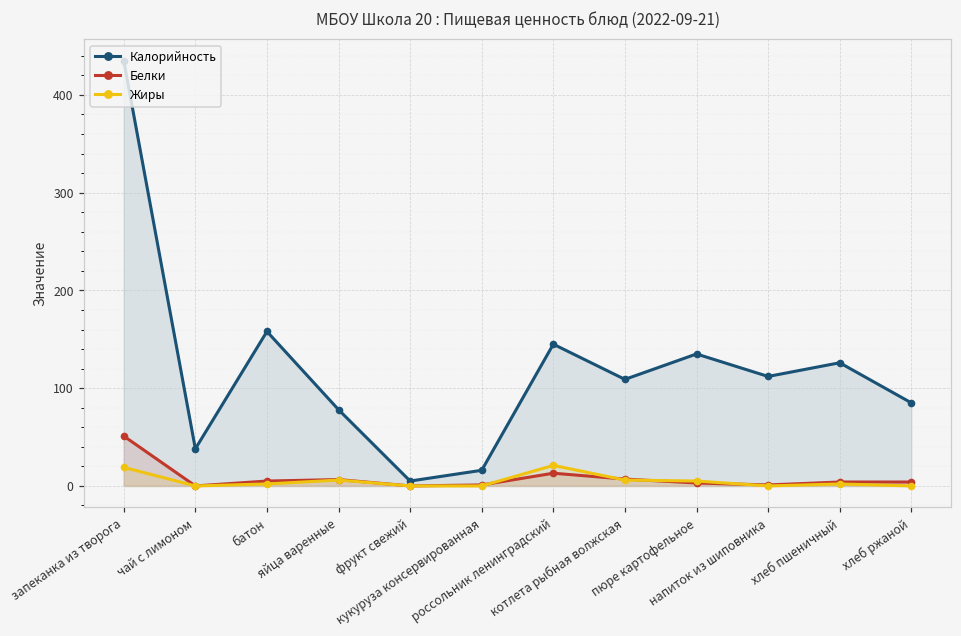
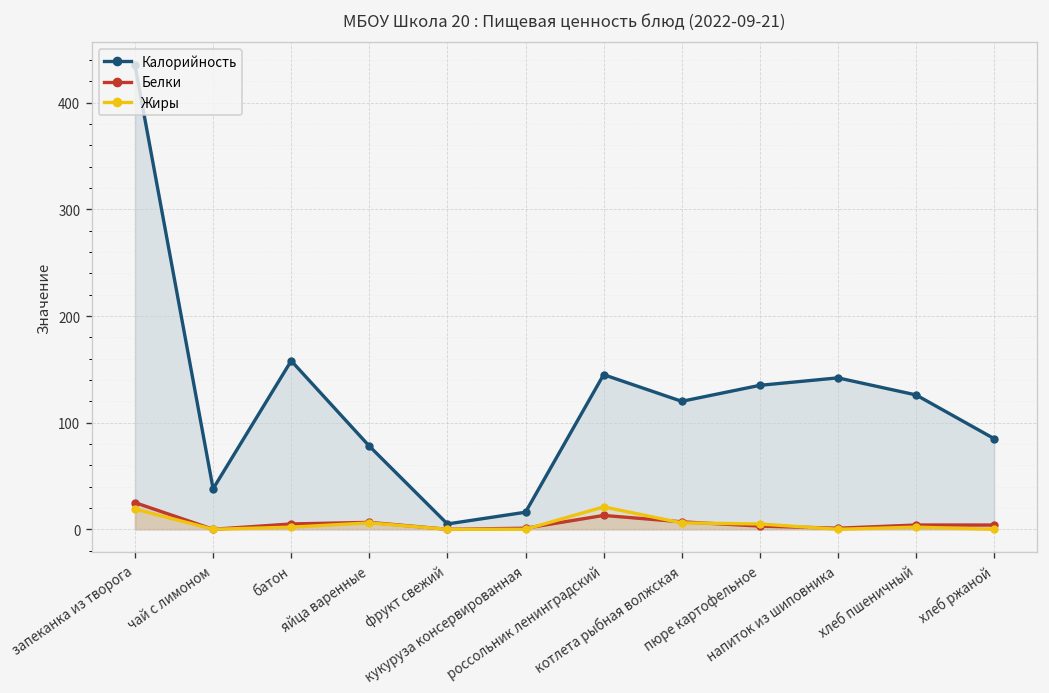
  {
    "Калорийность": {
      "чай с лимоном": 40,
      "батон": 160,
      "яйца варенные": 80,
      "фрукт свежий": 10,
      "кукуруза консервированная": 20,
      "россольник ленинградский": 150,
-     "котлета рыбная волжская": 110,
+     "котлета рыбная волжская": 120,
      "пюре картофельное": 140,
-     "напиток из шиповника": 110,
+     "напиток из шиповника": 140,
      "хлеб пшеничный": 130,
      "хлеб ржаной": 90
    },
    "Белки": {
-     "запеканка из творога": 50,
+     "запеканка из творога": 30,
      "батон": 10,
      "россольник ленинградский": 10,
      "хлеб ржаной": 0
    },
    "Жиры": {
      "запеканка из творога": 20,
      "батон": 0,
      "россольник ленинградский": 20,
      "хлеб ржаной": 0
    }
  }
